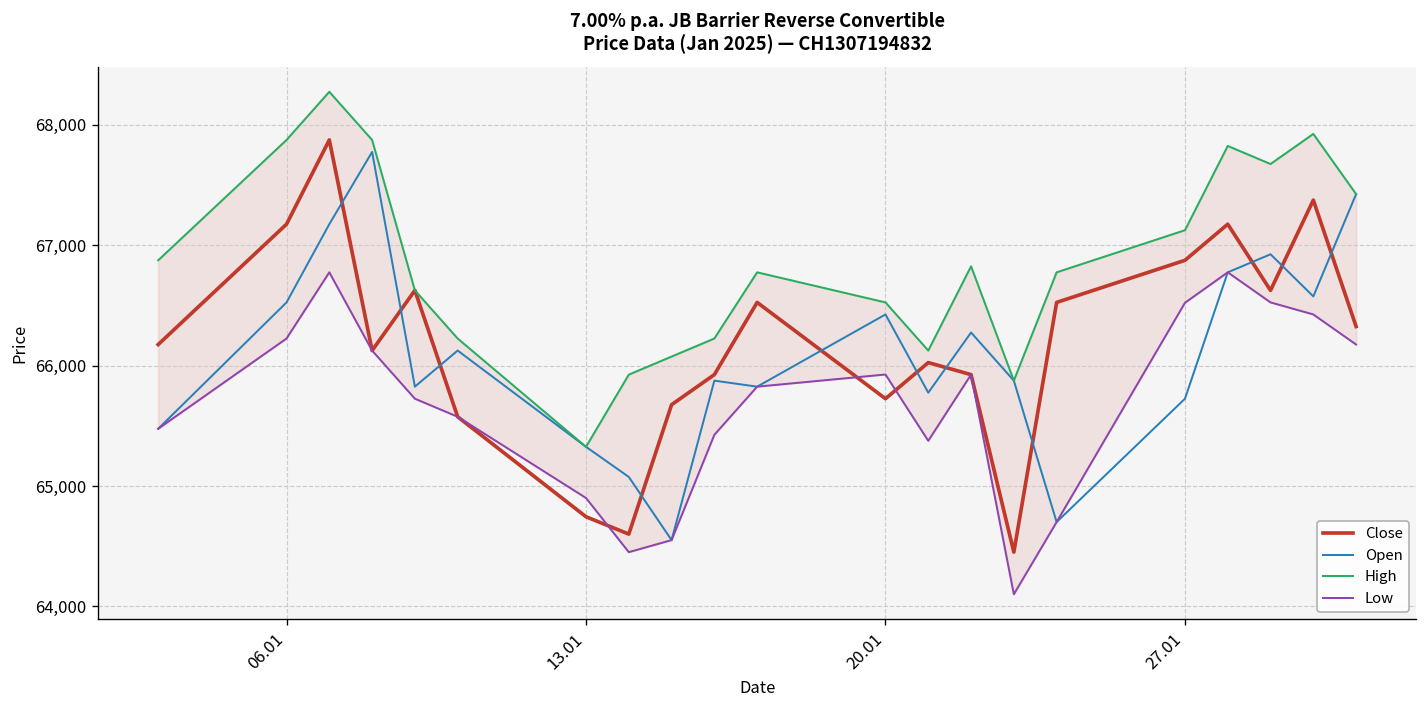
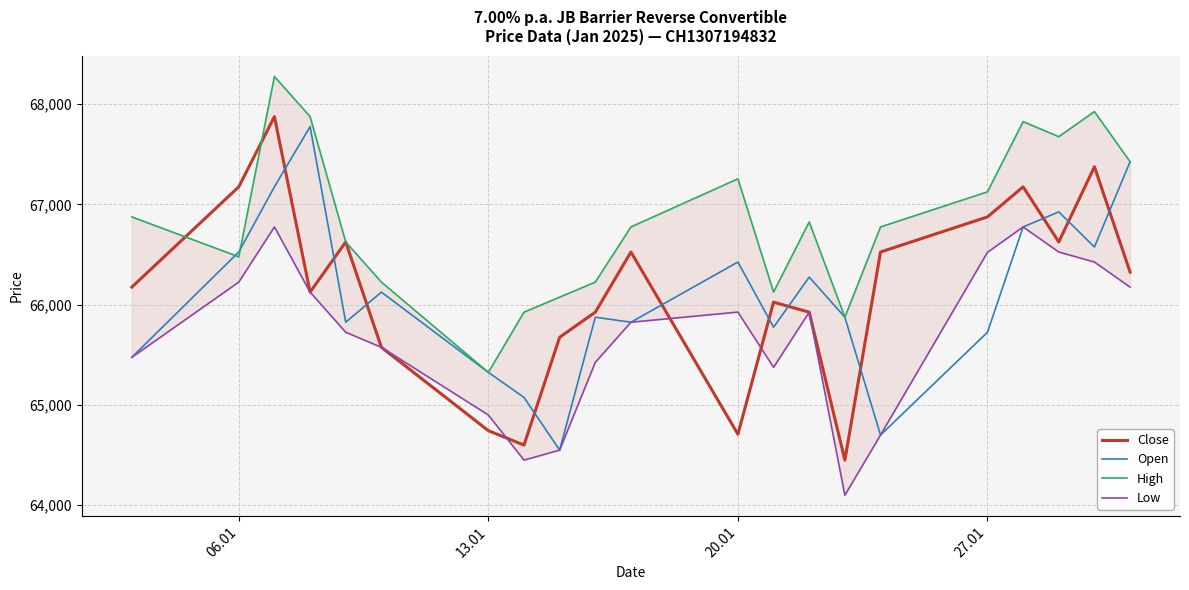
  {
    "Close": {
      "06.01": "67,180",
      "13.01": "64,740",
-     "20.01": "65,730",
+     "20.01": "64,710",
      "27.01": "66,880"
    },
    "Open": {
      "06.01": "66,530",
      "20.01": "66,430",
      "27.01": "65,730"
    },
    "High": {
-     "06.01": "67,880",
-     "20.01": "66,530",
+     "06.01": "66,480",
+     "20.01": "67,260",
      "27.01": "67,130"
    },
    "Low": {
      "06.01": "66,230",
      "13.01": "64,900",
      "20.01": "65,930",
      "27.01": "66,520"
    }
  }
